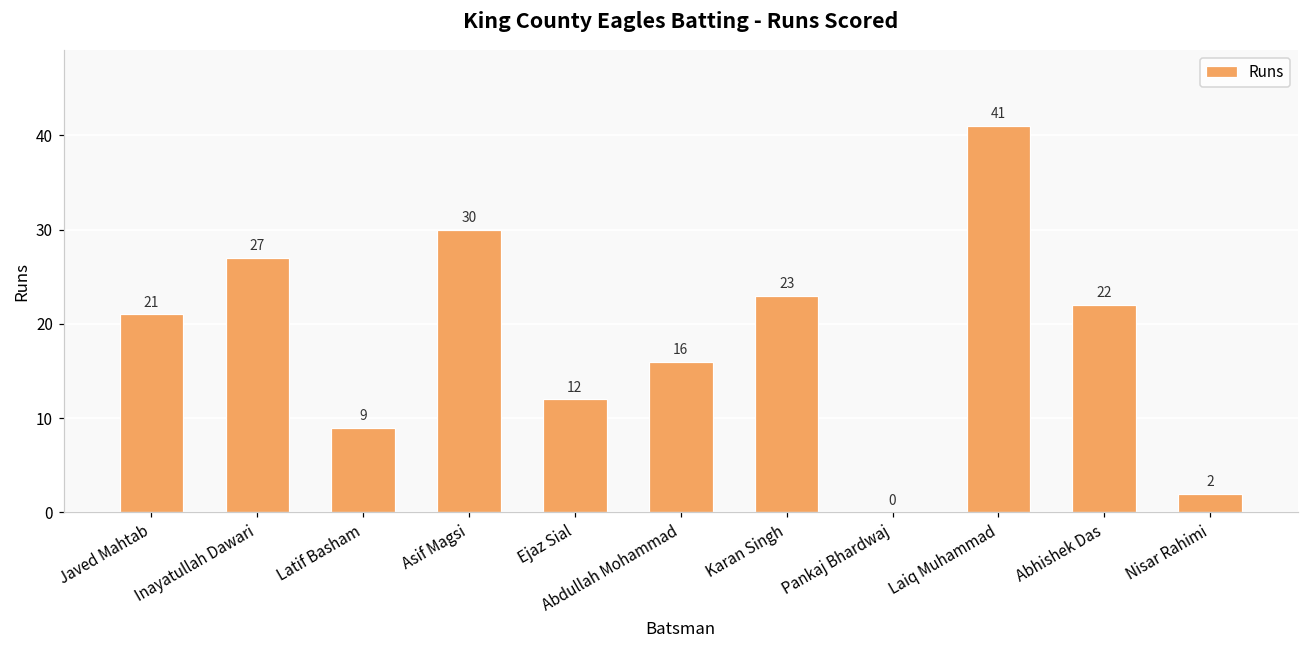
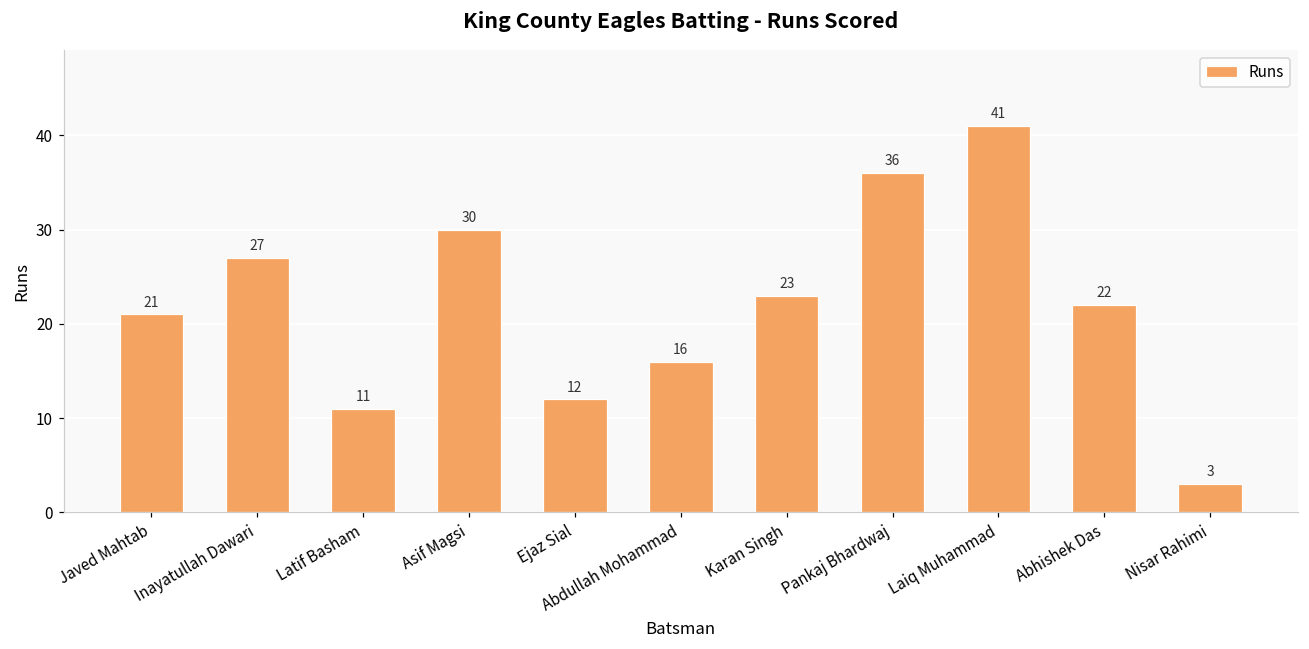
  {
    "Javed Mahtab": 21,
    "Inayatullah Dawari": 27,
-   "Latif Basham": 9,
+   "Latif Basham": 11,
    "Asif Magsi": 30,
    "Ejaz Sial": 12,
    "Abdullah Mohammad": 16,
    "Karan Singh": 23,
-   "Pankaj Bhardwaj": 0,
+   "Pankaj Bhardwaj": 36,
    "Laiq Muhammad": 41,
    "Abhishek Das": 22,
-   "Nisar Rahimi": 2
+   "Nisar Rahimi": 3
  }
